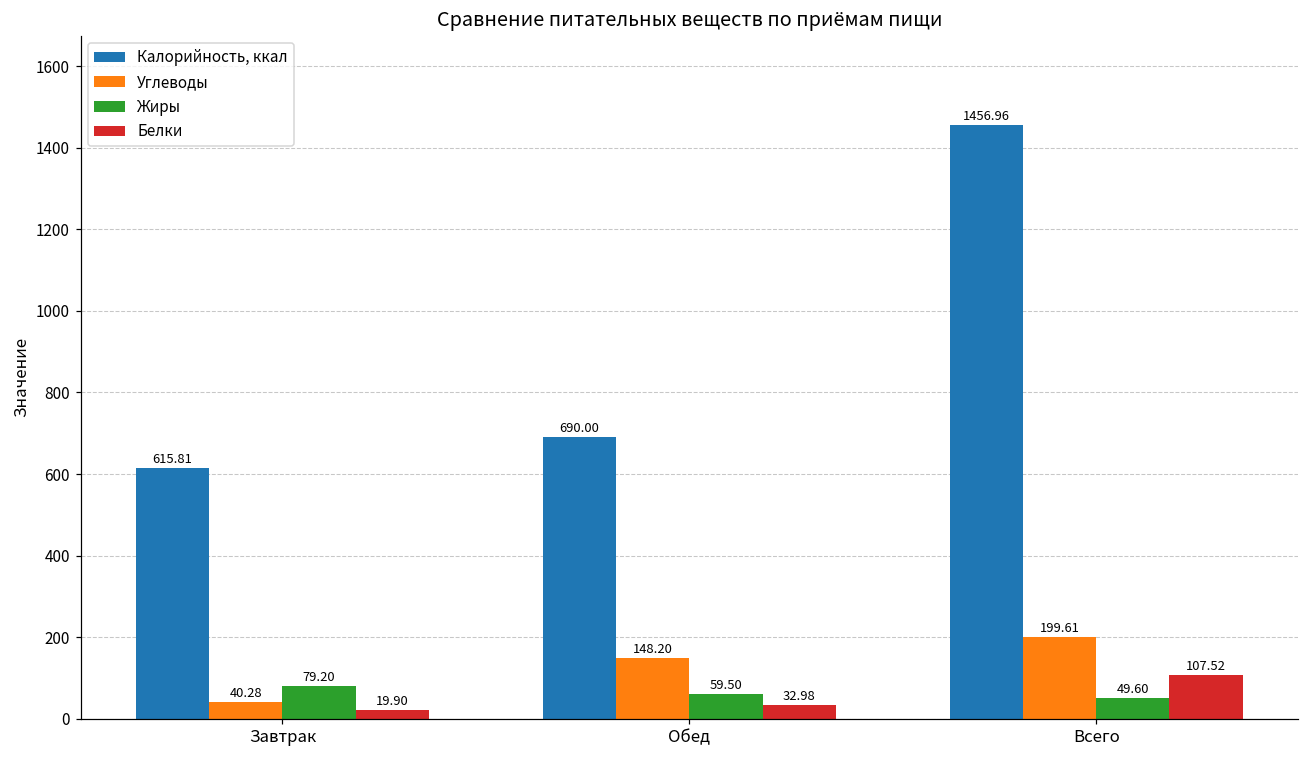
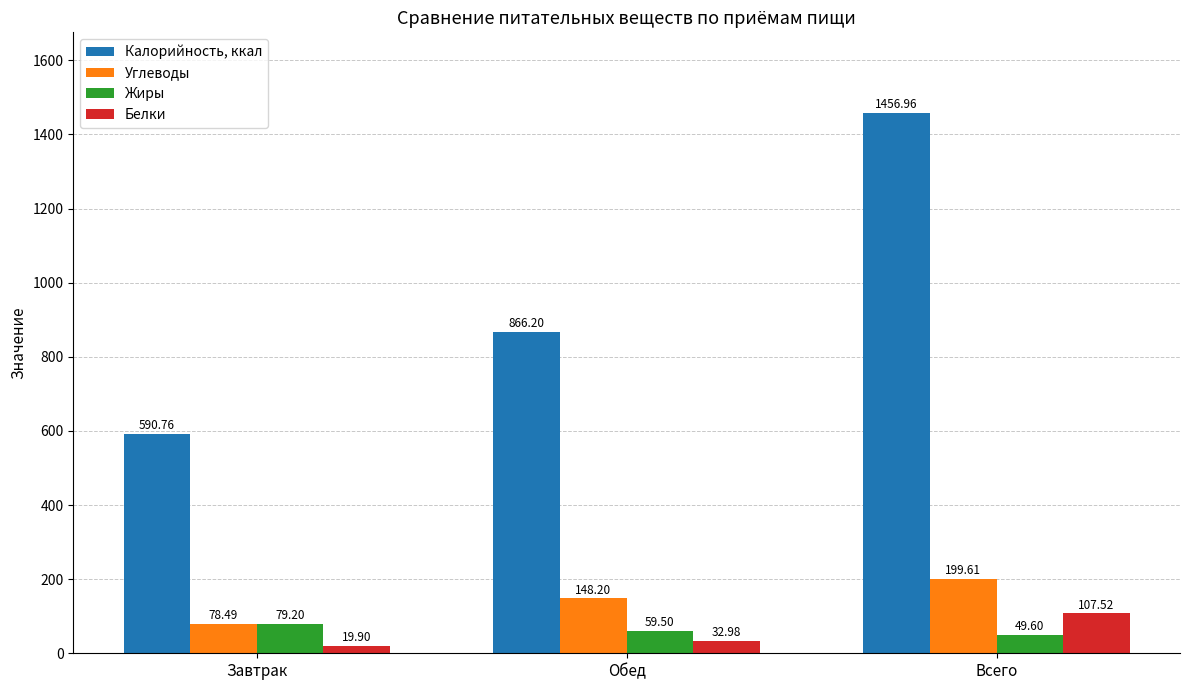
  {
    "Калорийность, ккал": {
-     "Завтрак": 615.81,
-     "Обед": 690.00,
+     "Завтрак": 590.76,
+     "Обед": 866.20,
      "Всего": 1456.96
    },
    "Углеводы": {
-     "Завтрак": 40.28,
+     "Завтрак": 78.49,
      "Обед": 148.20,
      "Всего": 199.61
    },
    "Жиры": {
      "Завтрак": 79.20,
      "Обед": 59.50,
      "Всего": 49.60
    },
    "Белки": {
      "Завтрак": 19.90,
      "Обед": 32.98,
      "Всего": 107.52
    }
  }
